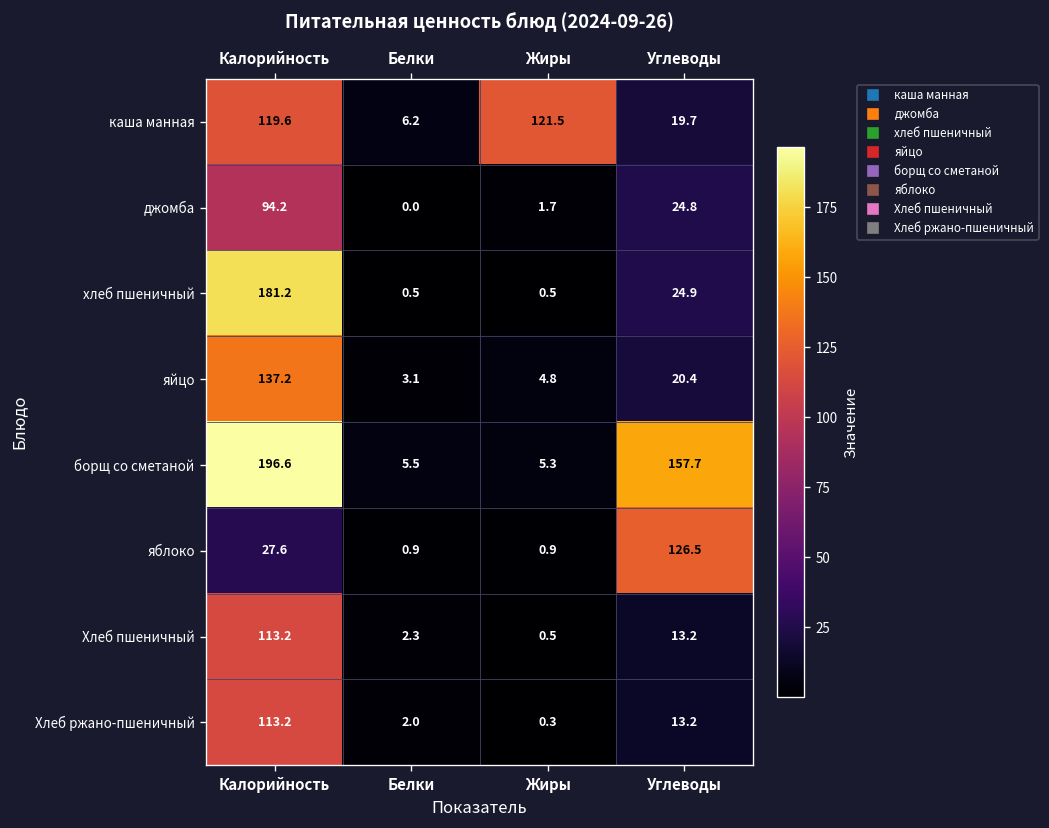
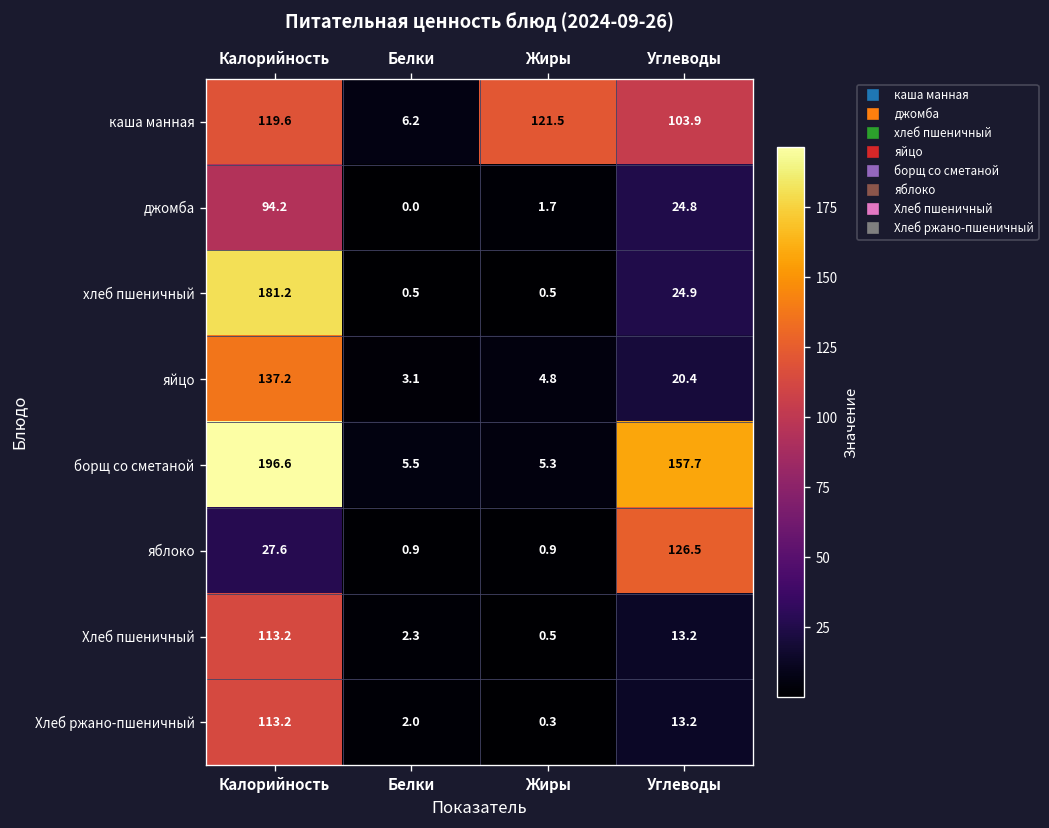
  {
    "каша манная": {
      "Калорийность": 119.6,
      "Белки": 6.2,
      "Жиры": 121.5,
-     "Углеводы": 19.7
+     "Углеводы": 103.9
    },
    "джомба": {
      "Калорийность": 94.2,
      "Белки": 0.0,
      "Жиры": 1.7,
      "Углеводы": 24.8
    },
    "хлеб пшеничный": {
      "Калорийность": 181.2,
      "Белки": 0.5,
      "Жиры": 0.5,
      "Углеводы": 24.9
    },
    "яйцо": {
      "Калорийность": 137.2,
      "Белки": 3.1,
      "Жиры": 4.8,
      "Углеводы": 20.4
    },
    "борщ со сметаной": {
      "Калорийность": 196.6,
      "Белки": 5.5,
      "Жиры": 5.3,
      "Углеводы": 157.7
    },
    "яблоко": {
      "Калорийность": 27.6,
      "Белки": 0.9,
      "Жиры": 0.9,
      "Углеводы": 126.5
    },
    "Хлеб пшеничный": {
      "Калорийность": 113.2,
      "Белки": 2.3,
      "Жиры": 0.5,
      "Углеводы": 13.2
    },
    "Хлеб ржано-пшеничный": {
      "Калорийность": 113.2,
      "Белки": 2.0,
      "Жиры": 0.3,
      "Углеводы": 13.2
    }
  }
